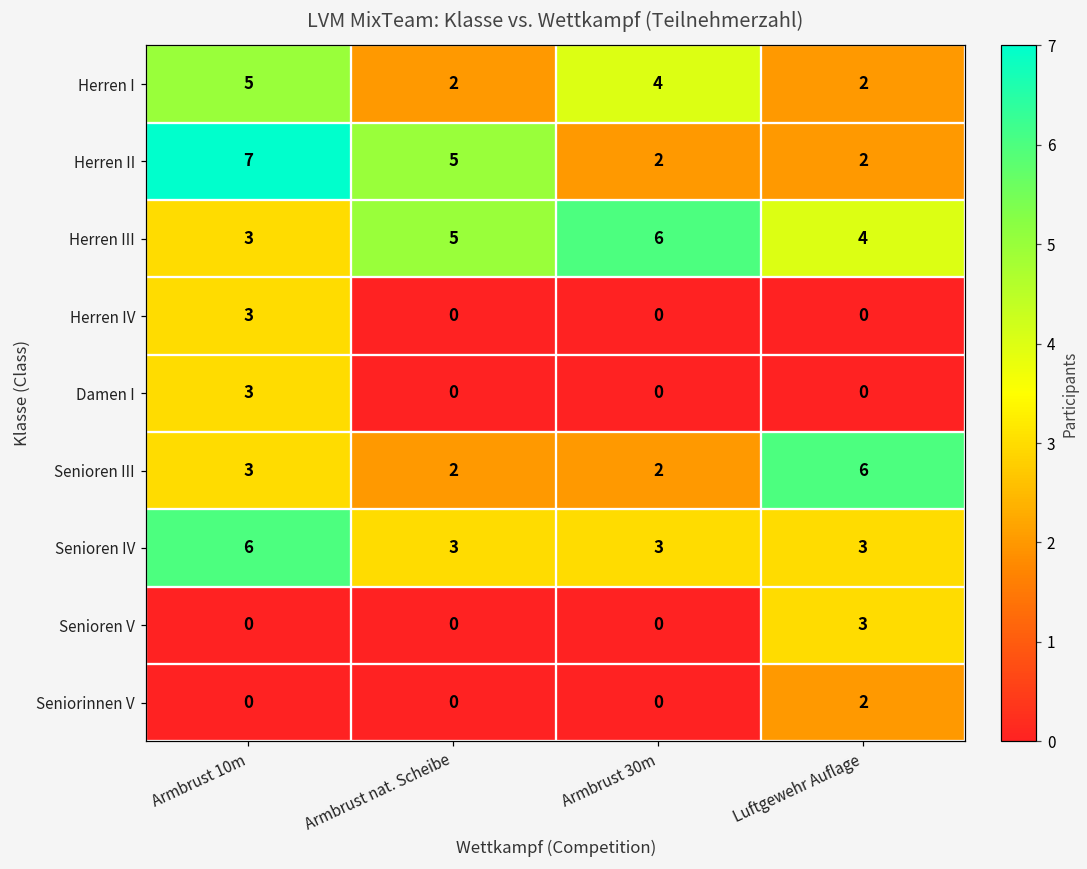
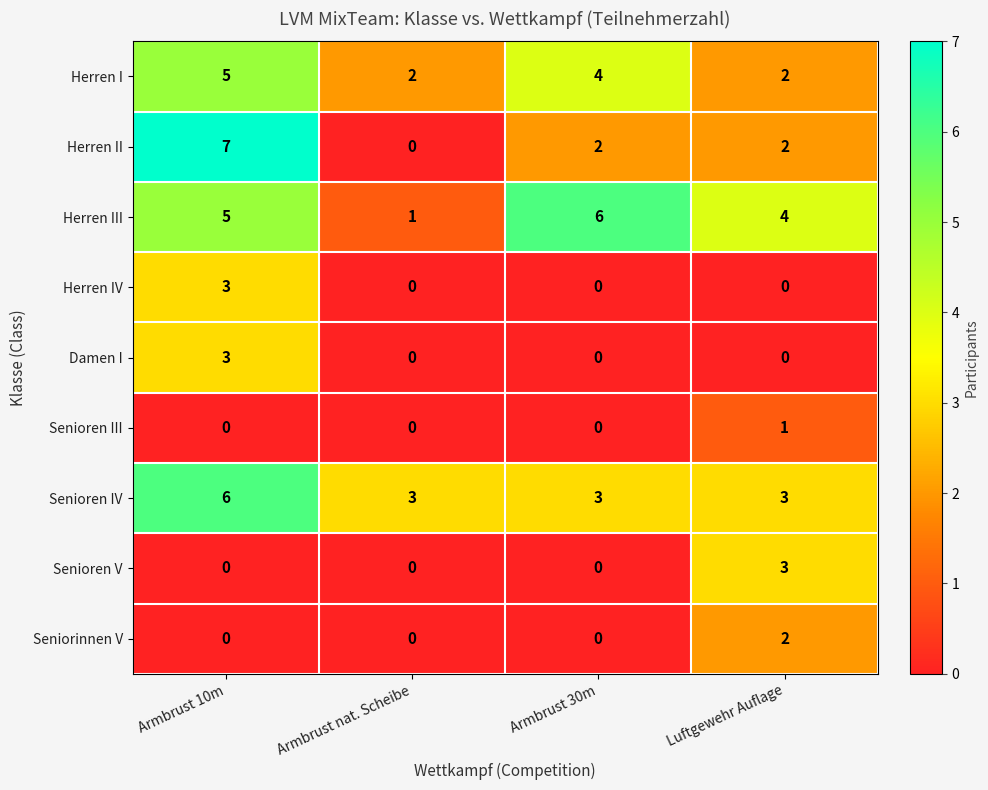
  {
    "Herren I": {
      "Armbrust 10m": 5,
      "Armbrust nat. Scheibe": 2,
      "Armbrust 30m": 4,
      "Luftgewehr Auflage": 2
    },
    "Herren II": {
      "Armbrust 10m": 7,
-     "Armbrust nat. Scheibe": 5,
+     "Armbrust nat. Scheibe": 0,
      "Armbrust 30m": 2,
      "Luftgewehr Auflage": 2
    },
    "Herren III": {
-     "Armbrust 10m": 3,
-     "Armbrust nat. Scheibe": 5,
+     "Armbrust 10m": 5,
+     "Armbrust nat. Scheibe": 1,
      "Armbrust 30m": 6,
      "Luftgewehr Auflage": 4
    },
    "Herren IV": {
      "Armbrust 10m": 3,
      "Armbrust nat. Scheibe": 0,
      "Armbrust 30m": 0,
      "Luftgewehr Auflage": 0
    },
    "Damen I": {
      "Armbrust 10m": 3,
      "Armbrust nat. Scheibe": 0,
      "Armbrust 30m": 0,
      "Luftgewehr Auflage": 0
    },
    "Senioren III": {
-     "Armbrust 10m": 3,
-     "Armbrust nat. Scheibe": 2,
-     "Armbrust 30m": 2,
-     "Luftgewehr Auflage": 6
+     "Armbrust 10m": 0,
+     "Armbrust nat. Scheibe": 0,
+     "Armbrust 30m": 0,
+     "Luftgewehr Auflage": 1
    },
    "Senioren IV": {
      "Armbrust 10m": 6,
      "Armbrust nat. Scheibe": 3,
      "Armbrust 30m": 3,
      "Luftgewehr Auflage": 3
    },
    "Senioren V": {
      "Armbrust 10m": 0,
      "Armbrust nat. Scheibe": 0,
      "Armbrust 30m": 0,
      "Luftgewehr Auflage": 3
    },
    "Seniorinnen V": {
      "Armbrust 10m": 0,
      "Armbrust nat. Scheibe": 0,
      "Armbrust 30m": 0,
      "Luftgewehr Auflage": 2
    }
  }
